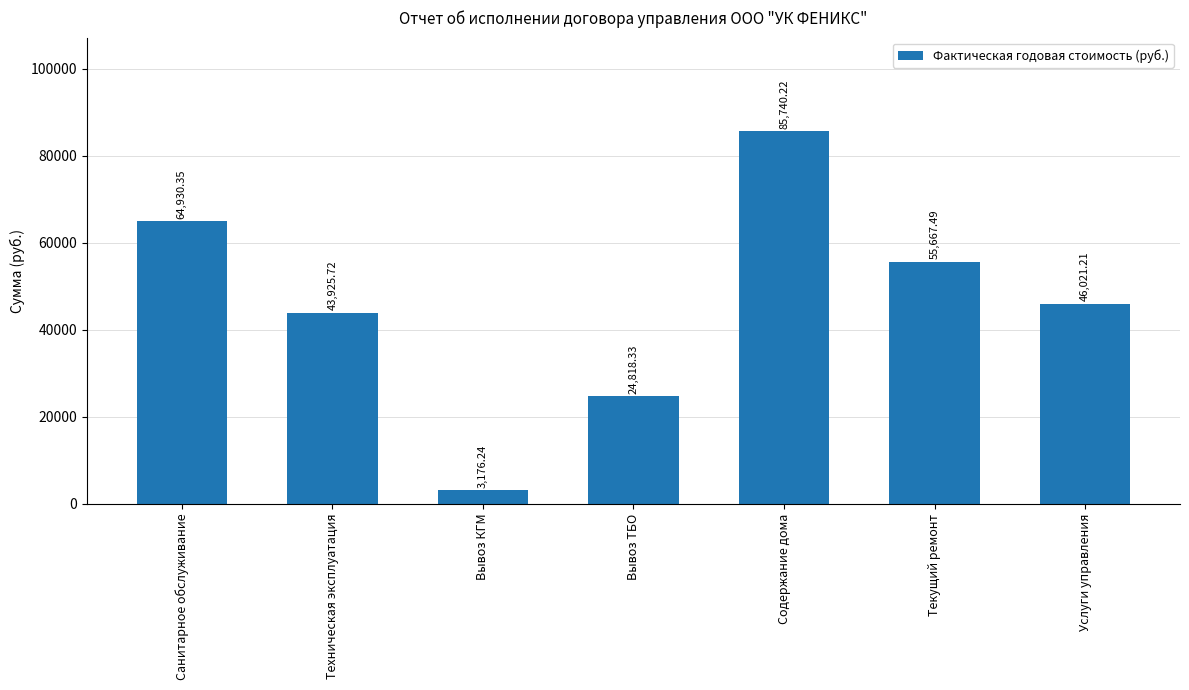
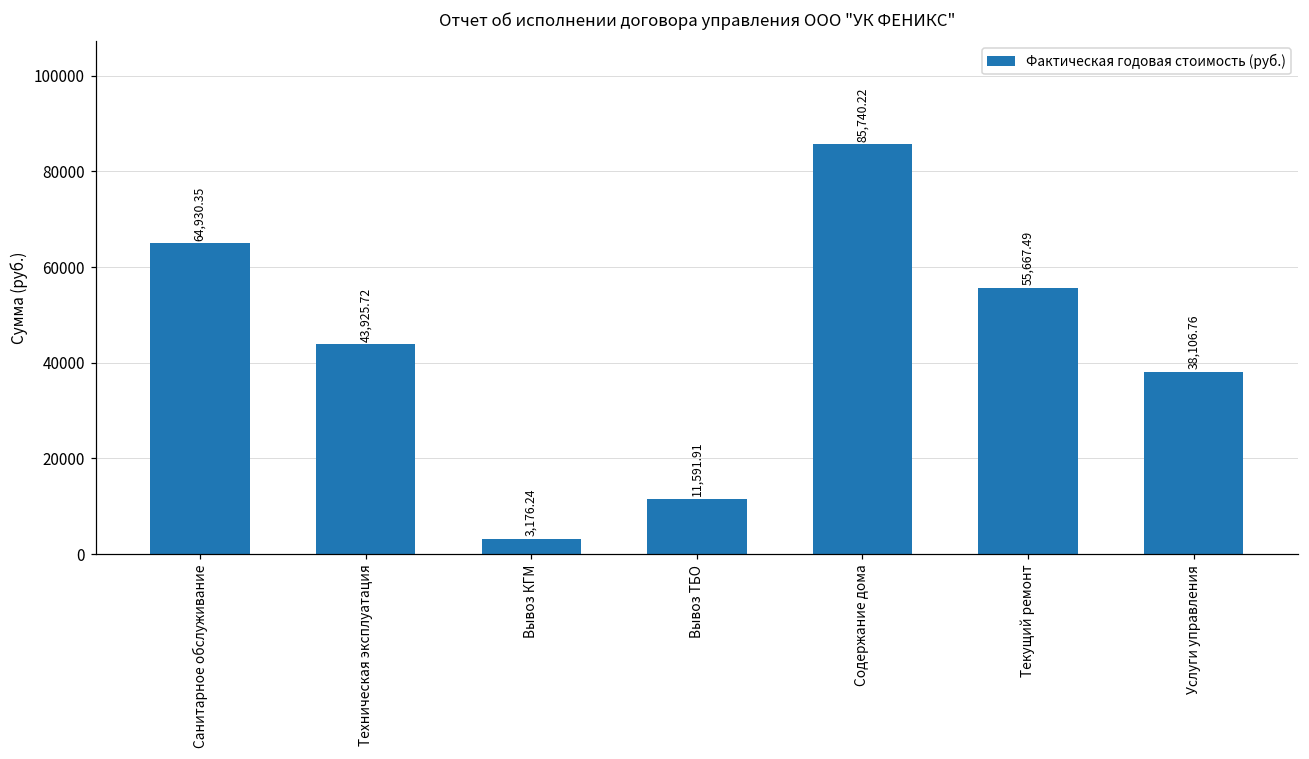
  {
    "Санитарное обслуживание": "64,930.35",
    "Техническая эксплуатация": "43,925.72",
    "Вывоз КГМ": "3,176.24",
-   "Вывоз ТБО": "24,818.33",
+   "Вывоз ТБО": "11,591.91",
    "Содержание дома": "85,740.22",
    "Текущий ремонт": "55,667.49",
-   "Услуги управления": "46,021.21"
+   "Услуги управления": "38,106.76"
  }
